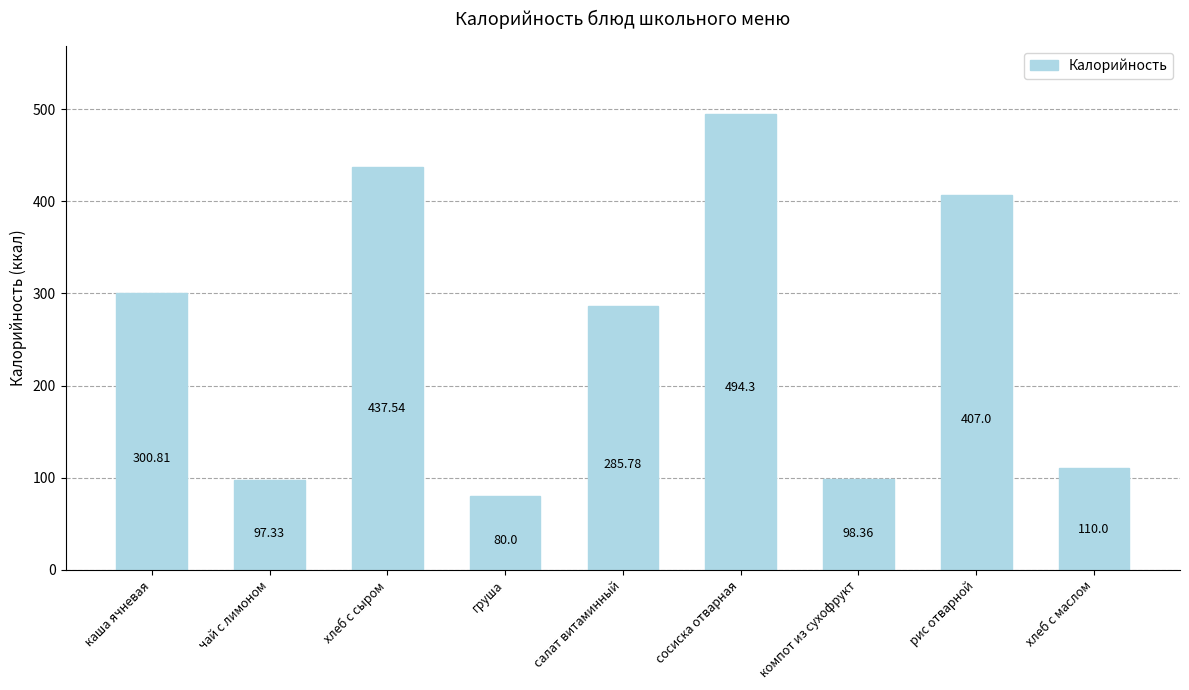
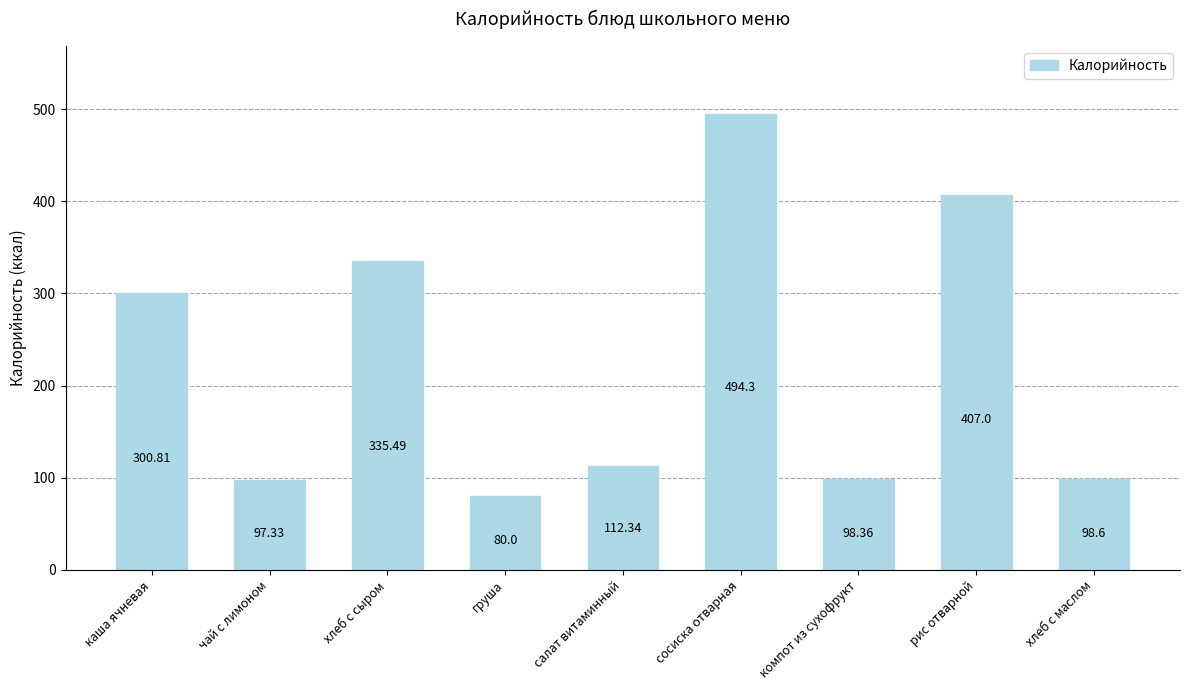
  {
    "каша ячневая": 300.81,
    "чай с лимоном": 97.33,
-   "хлеб с сыром": 437.54,
+   "хлеб с сыром": 335.49,
    "груша": 80.0,
-   "салат витаминный": 285.78,
+   "салат витаминный": 112.34,
    "сосиска отварная": 494.3,
    "компот из сухофрукт": 98.36,
    "рис отварной": 407.0,
-   "хлеб с маслом": 110.0
+   "хлеб с маслом": 98.6
  }
